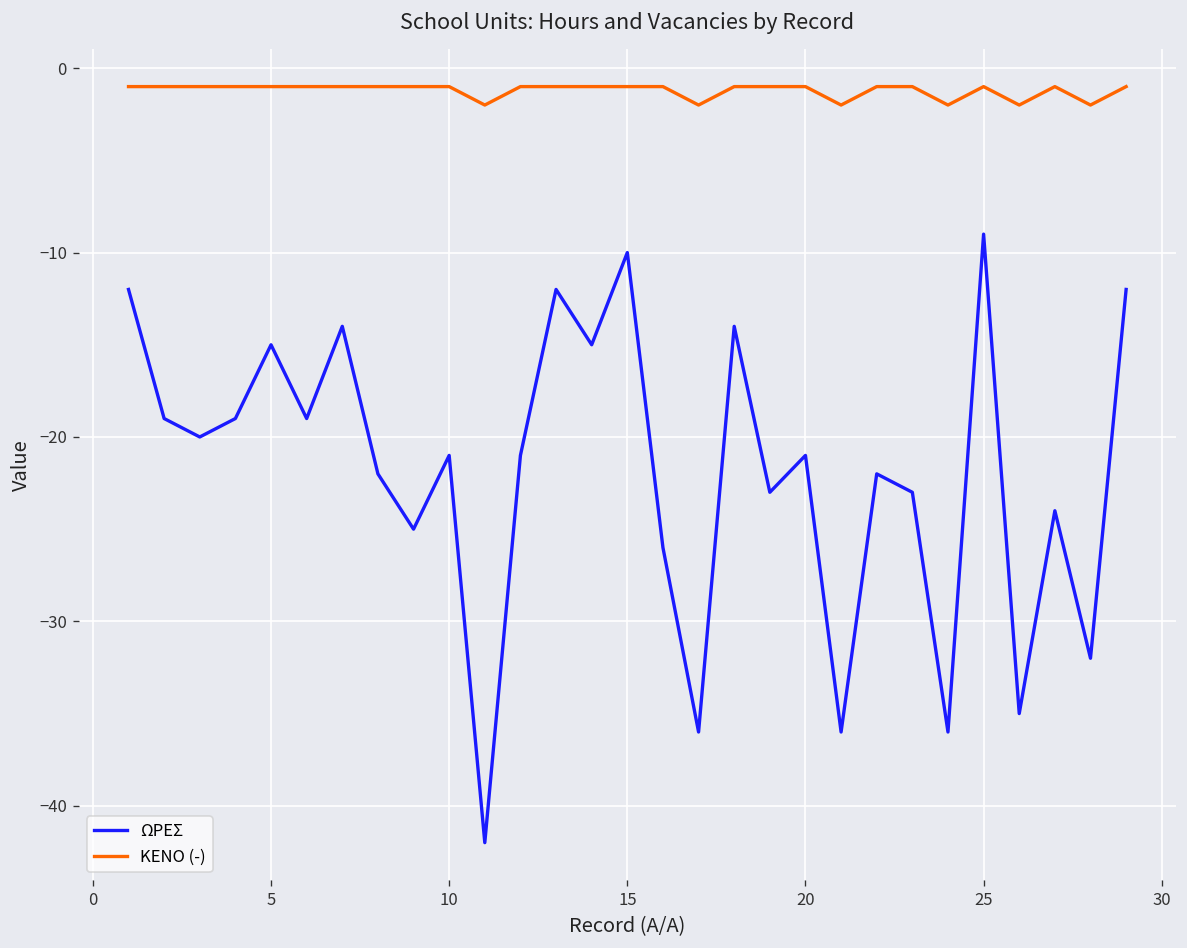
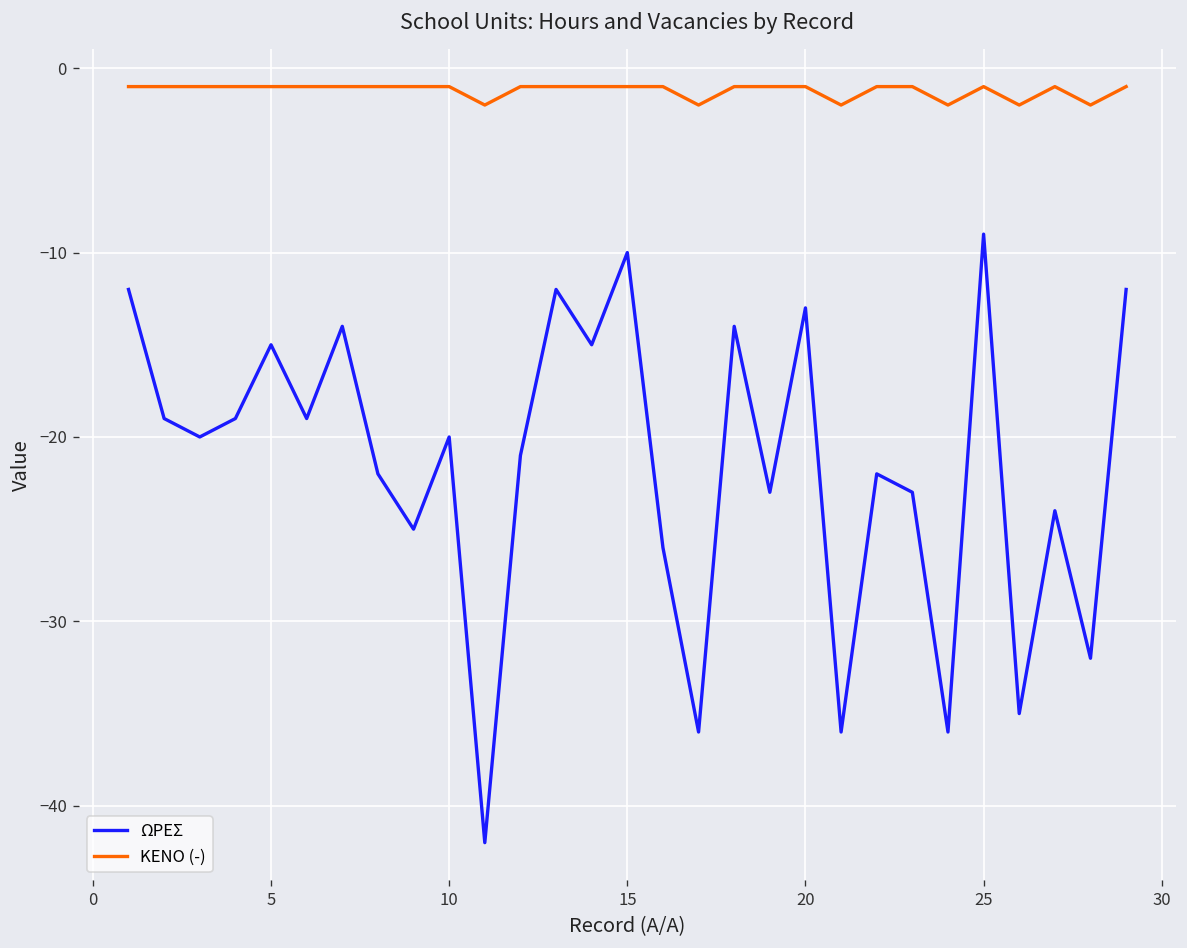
  {
    "ΩΡΕΣ": {
      "5": -15,
-     "10": -21,
+     "10": -20,
      "15": -10,
-     "20": -21,
+     "20": -13,
      "25": -9
    },
    "ΚΕΝΟ (-)": {
      "5": -1,
      "10": -1,
      "15": -1,
      "20": -1,
      "25": -1
    }
  }
